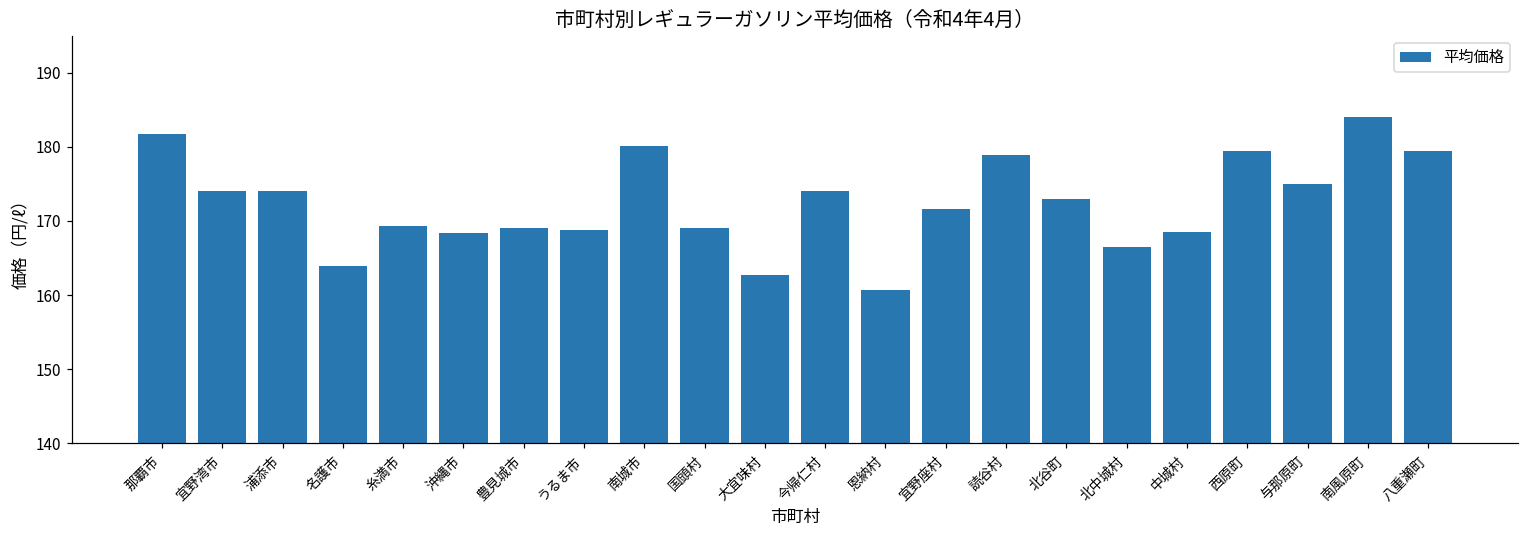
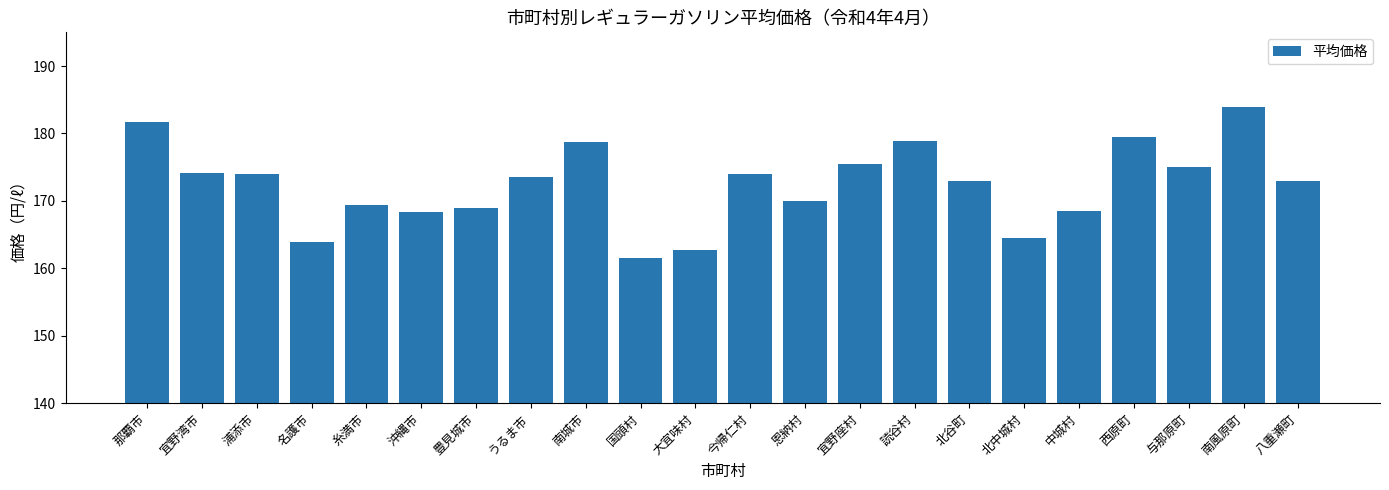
  {
    "那覇市": 182,
    "宜野湾市": 174,
    "浦添市": 174,
    "名護市": 164,
    "糸満市": 169,
    "沖縄市": 168,
    "豊見城市": 169,
-   "うるま市": 169,
-   "南城市": 180,
-   "国頭村": 169,
+   "うるま市": 173,
+   "南城市": 179,
+   "国頭村": 162,
    "大宜味村": 163,
    "今帰仁村": 174,
-   "恩納村": 161,
-   "宜野座村": 172,
+   "恩納村": 170,
+   "宜野座村": 176,
    "読谷村": 179,
    "北谷町": 173,
-   "北中城村": 167,
+   "北中城村": 165,
    "中城村": 169,
    "西原町": 180,
    "与那原町": 175,
    "南風原町": 184,
-   "八重瀬町": 180
+   "八重瀬町": 173
  }
